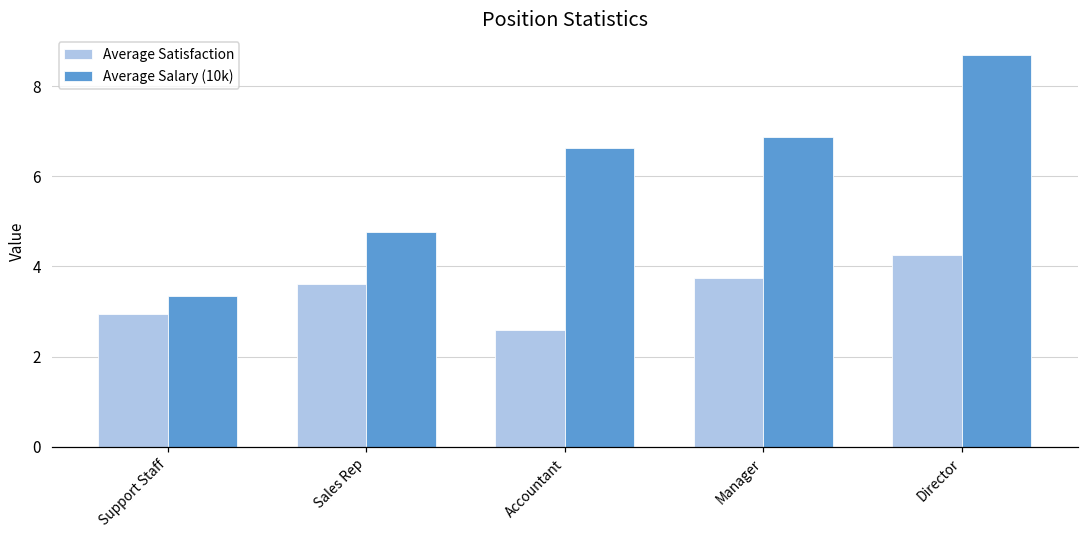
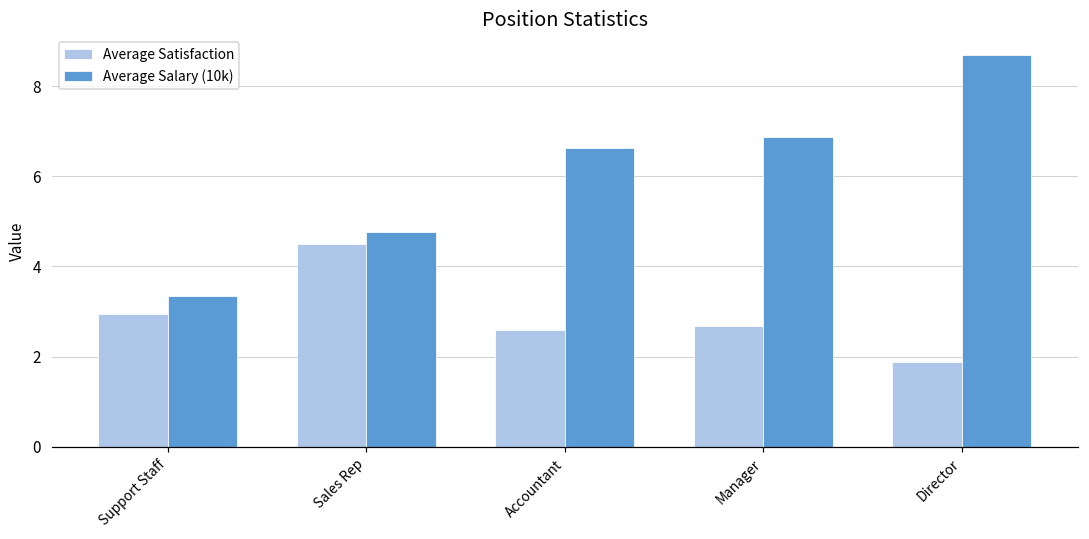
  {
    "Average Satisfaction": {
      "Support Staff": 2.9,
-     "Sales Rep": 3.6,
+     "Sales Rep": 4.5,
      "Accountant": 2.6,
-     "Manager": 3.8,
-     "Director": 4.3
+     "Manager": 2.7,
+     "Director": 1.9
    },
    "Average Salary (10k)": {
      "Support Staff": 3.4,
      "Sales Rep": 4.8,
      "Accountant": 6.6,
      "Manager": 6.9,
      "Director": 8.7
    }
  }
